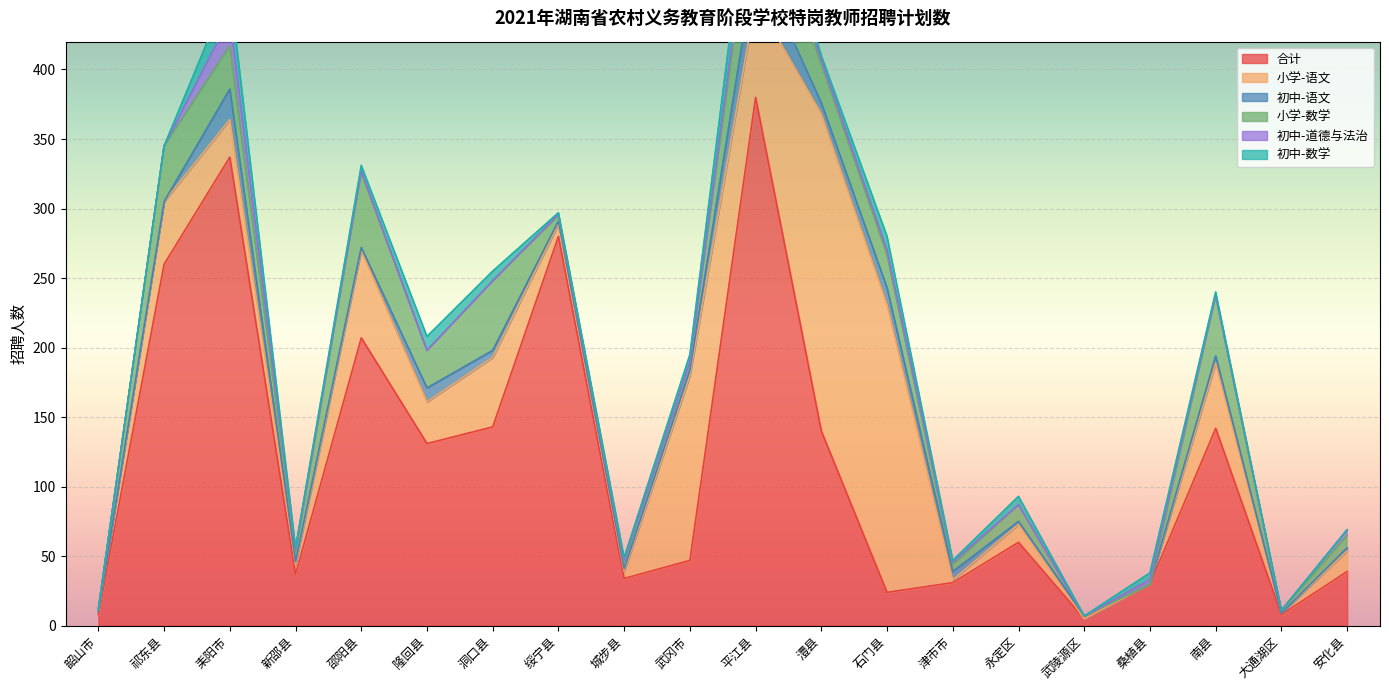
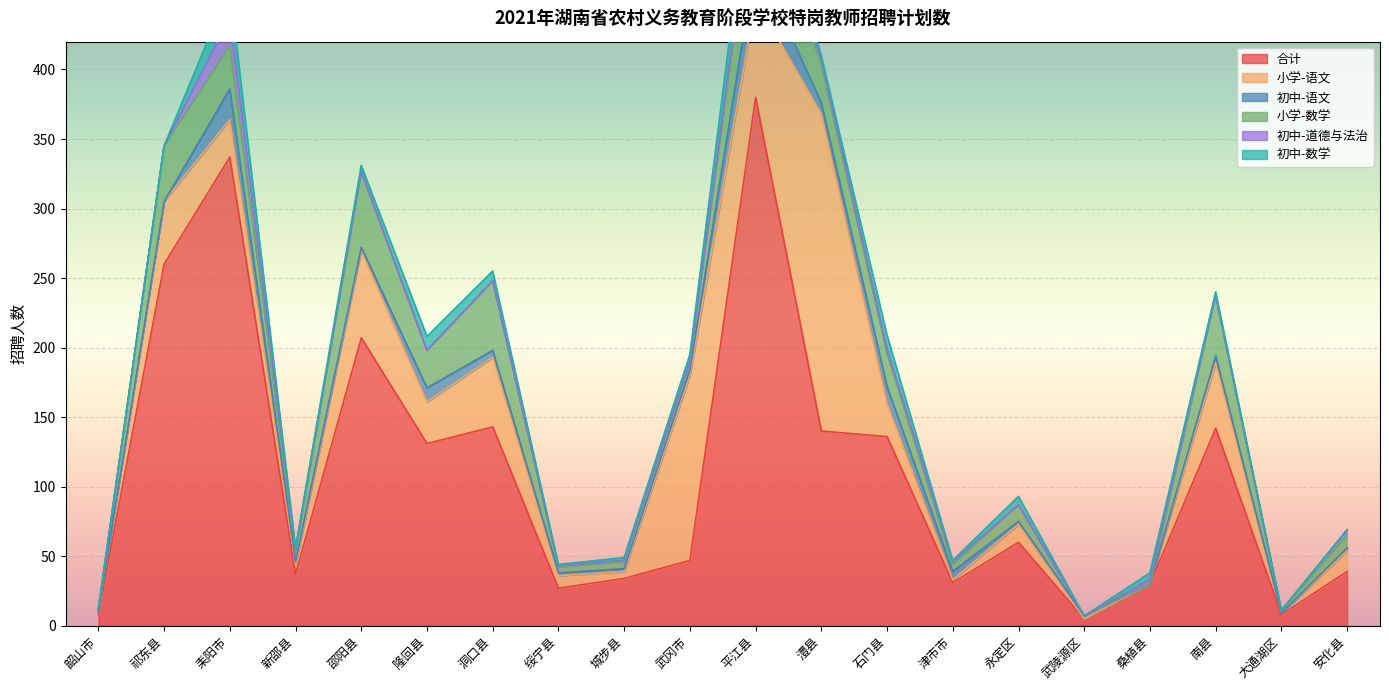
  {
    "合计": {
      "韶山市": 8,
      "祁东县": 260,
      "耒阳市": 337,
      "新邵县": 37,
      "邵阳县": 207,
      "隆回县": 131,
      "洞口县": 143,
-     "绥宁县": 280,
+     "绥宁县": 27,
      "城步县": 34,
      "武冈市": 47,
      "平江县": 380,
      "澧县": 140,
-     "石门县": 24,
+     "石门县": 136,
      "津市市": 31,
      "永定区": 60,
      "南县": 142,
      "安化县": 39
    },
    "小学-语文": {
      "耒阳市": 27,
      "新邵县": 7,
      "邵阳县": 63,
      "隆回县": 30,
      "洞口县": 50,
      "绥宁县": 9,
      "城步县": 5,
      "武冈市": 133,
      "澧县": 228,
-     "石门县": 207,
+     "石门县": 24,
      "津市市": 2,
      "永定区": 13,
      "南县": 47,
      "安化县": 15
    },
    "初中-语文": {
      "耒阳市": 22,
      "新邵县": 2,
      "邵阳县": 2,
      "隆回县": 10,
      "洞口县": 5,
      "绥宁县": 2,
      "城步县": 2,
      "武冈市": 4,
      "澧县": 8,
      "石门县": 12,
      "津市市": 6,
      "永定区": 2,
      "南县": 5,
      "安化县": 2
    },
    "小学-数学": {
      "耒阳市": 31,
      "新邵县": 7,
      "澧县": 28,
      "石门县": 24,
      "津市市": 5,
      "安化县": 9
    },
    "初中-道德与法治": {
      "澧县": 3,
      "石门县": 3,
      "桑植县": 3
    },
    "初中-数学": {
      "邵阳县": 4,
      "隆回县": 10,
      "洞口县": 7,
      "城步县": 2,
      "武冈市": 5,
      "澧县": 3,
      "石门县": 10,
      "永定区": 6,
      "桑植县": 5,
      "南县": 2
    }
  }
